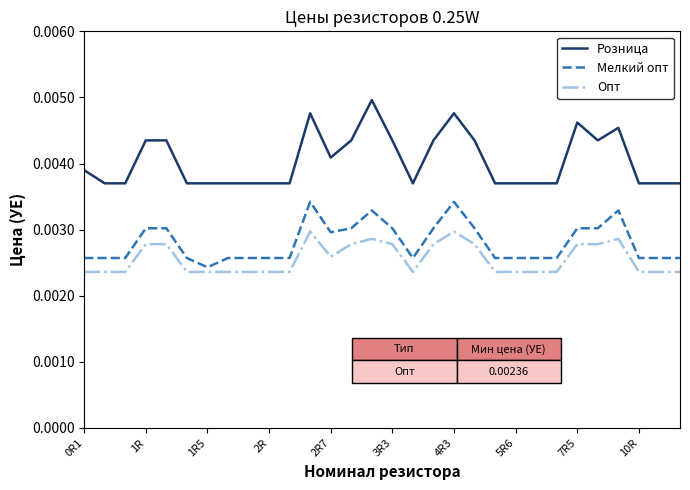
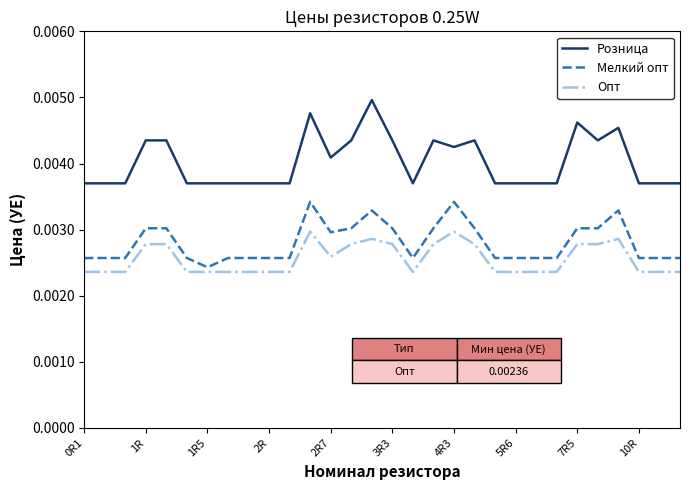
  {
    "Розница": {
-     "0R1": 0.0039,
+     "0R1": 0.0037,
      "1R": 0.0044,
      "1R5": 0.0037,
      "2R": 0.0037,
      "2R7": 0.0041,
      "3R3": 0.0044,
-     "4R3": 0.0048,
+     "4R3": 0.0043,
      "5R6": 0.0037,
      "7R5": 0.0046,
      "10R": 0.0037
    },
    "Мелкий опт": {
      "0R1": 0.0026,
      "1R": 0.0030,
      "1R5": 0.0024,
      "2R": 0.0026,
      "2R7": 0.0030,
      "3R3": 0.0030,
      "4R3": 0.0034,
      "5R6": 0.0026,
      "7R5": 0.0030,
      "10R": 0.0026
    },
    "Опт": {
      "0R1": 0.0024,
      "1R": 0.0028,
      "1R5": 0.0024,
      "2R": 0.0024,
      "2R7": 0.0026,
      "3R3": 0.0028,
      "4R3": 0.0030,
      "5R6": 0.0024,
      "7R5": 0.0028,
      "10R": 0.0024
    }
  }
